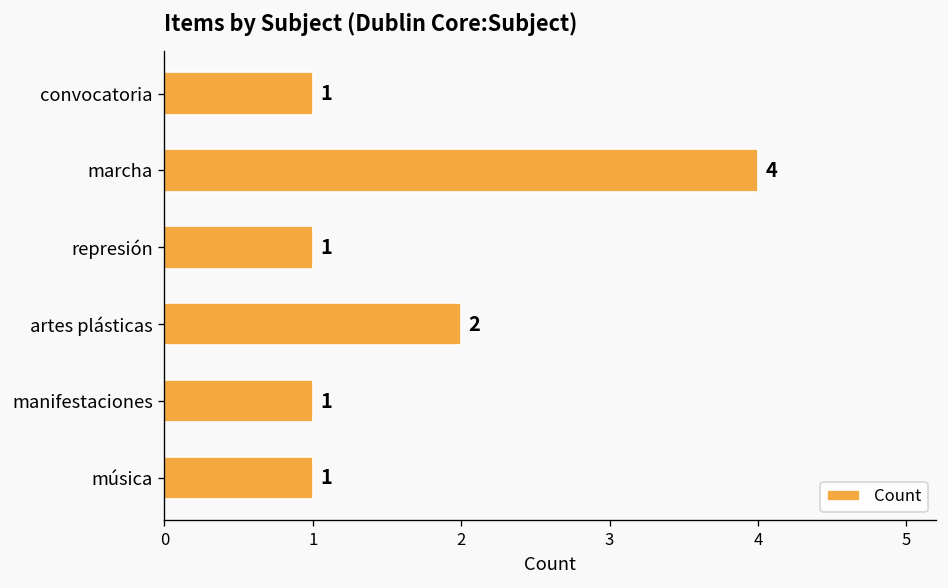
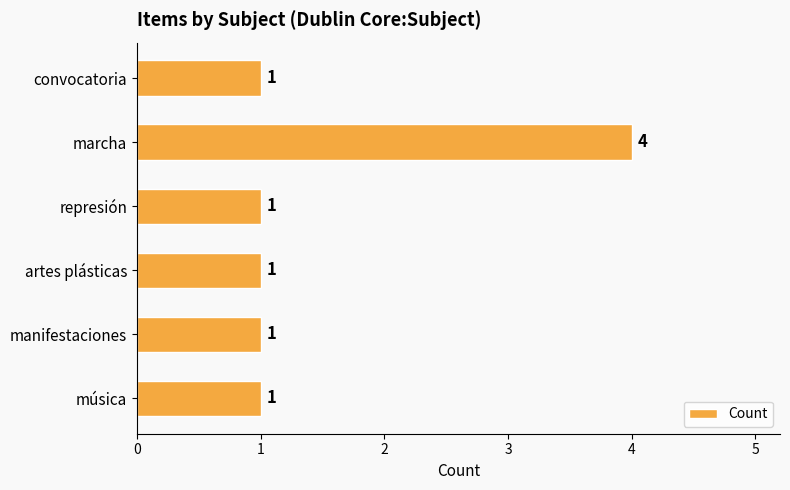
  {
    "convocatoria": 1,
    "marcha": 4,
    "represión": 1,
-   "artes plásticas": 2,
+   "artes plásticas": 1,
    "manifestaciones": 1,
    "música": 1
  }
